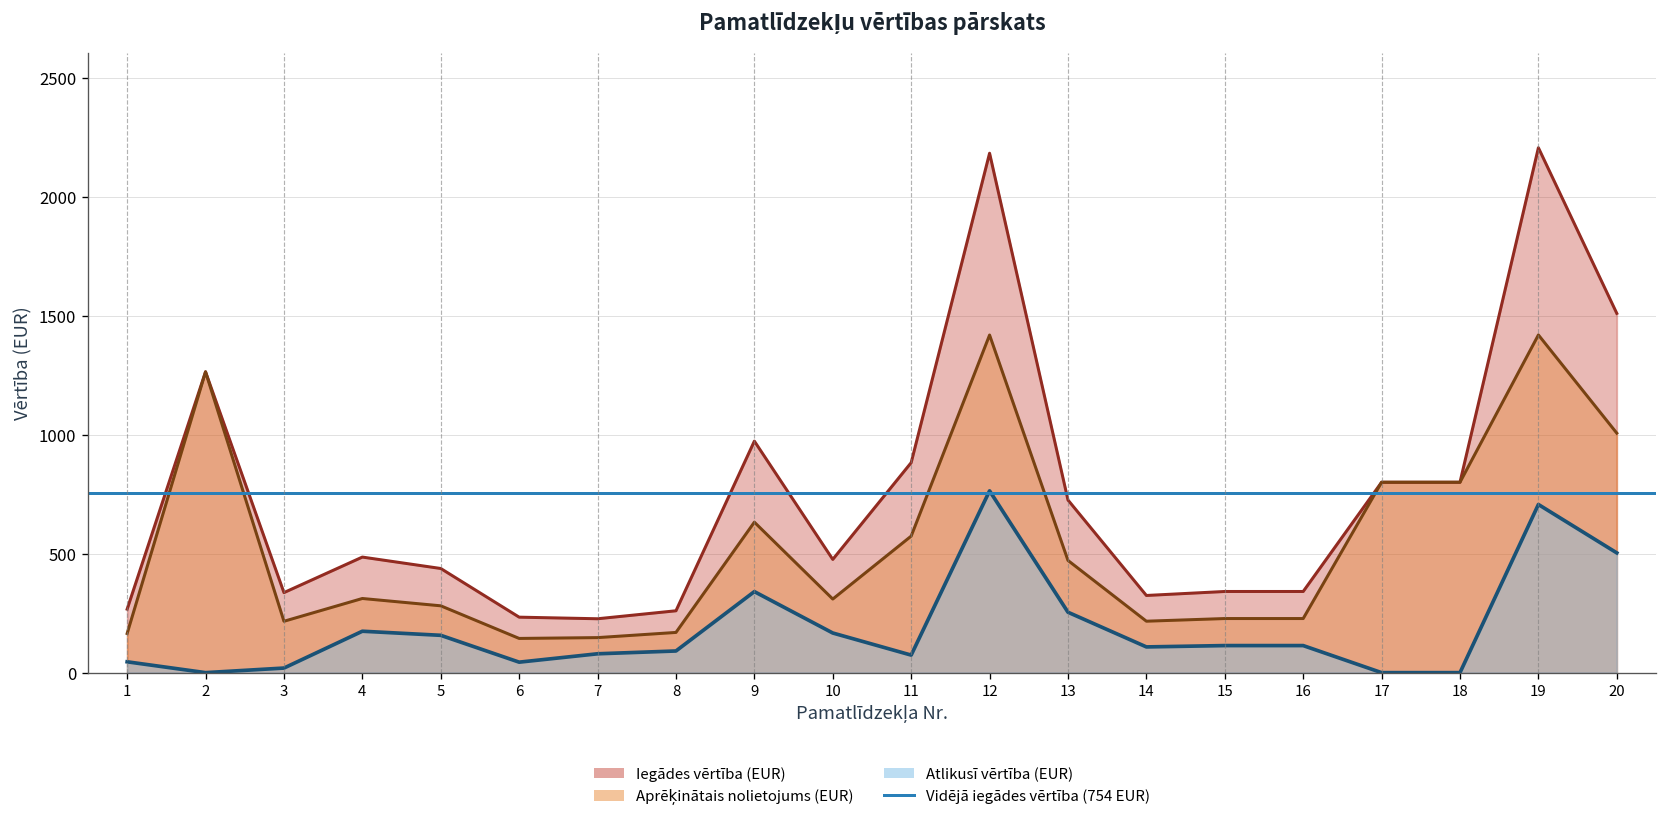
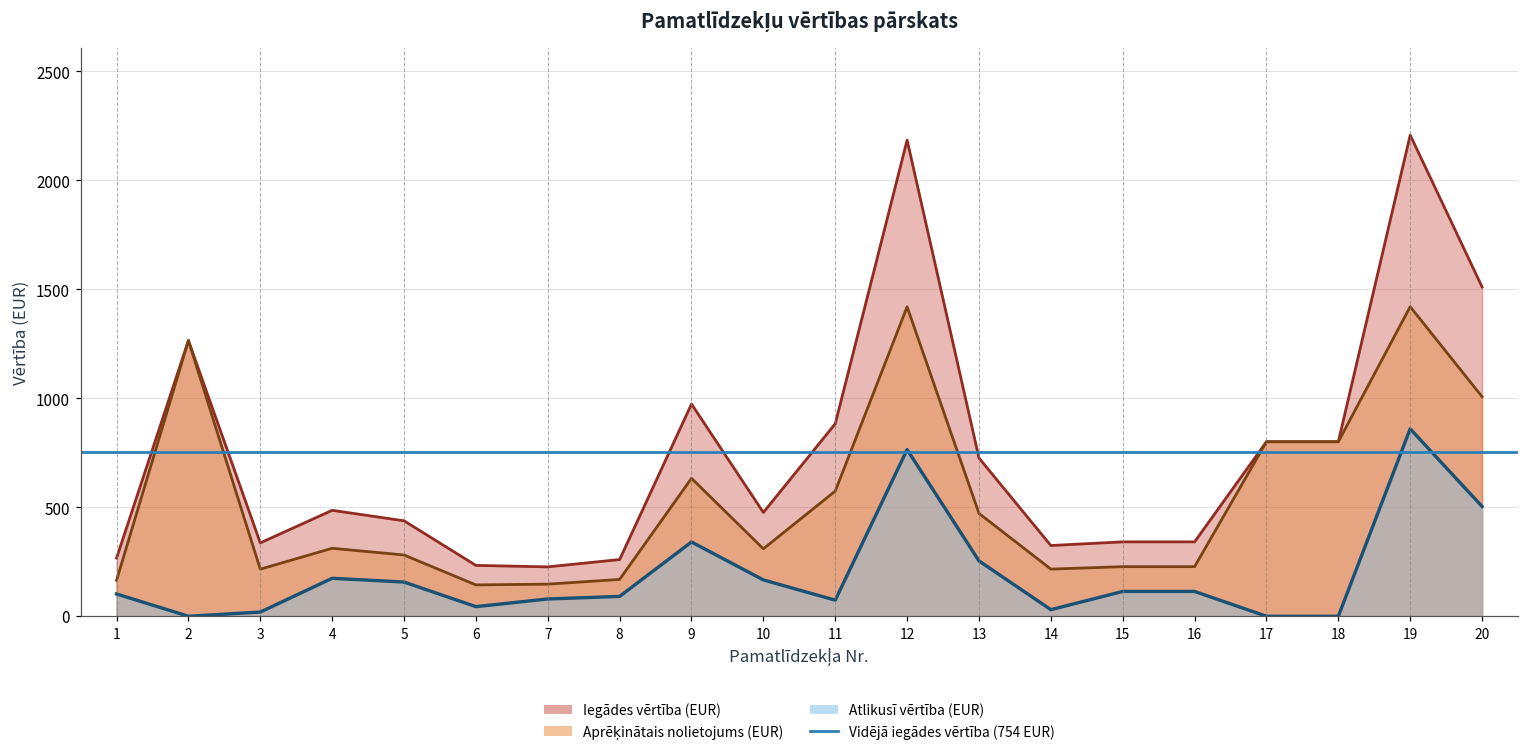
  {
    "Atlikusī vērtība (EUR)": {
-     "1": 50,
+     "1": 100,
      "2": 0,
      "3": 20,
      "4": 170,
      "5": 160,
      "6": 40,
      "7": 80,
      "8": 90,
      "9": 340,
      "10": 170,
      "11": 70,
      "12": 760,
      "13": 250,
-     "14": 110,
+     "14": 30,
      "15": 110,
      "16": 110,
      "17": 0,
      "18": 0,
-     "19": 710,
+     "19": 860,
      "20": 500
    }
  }
